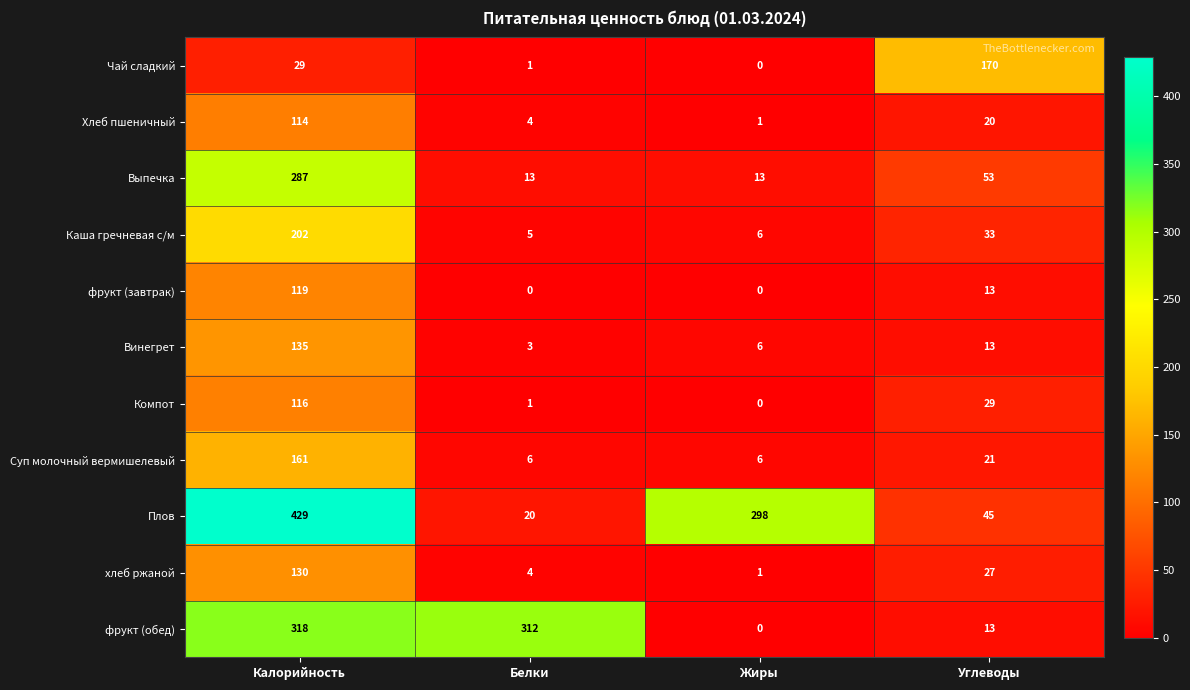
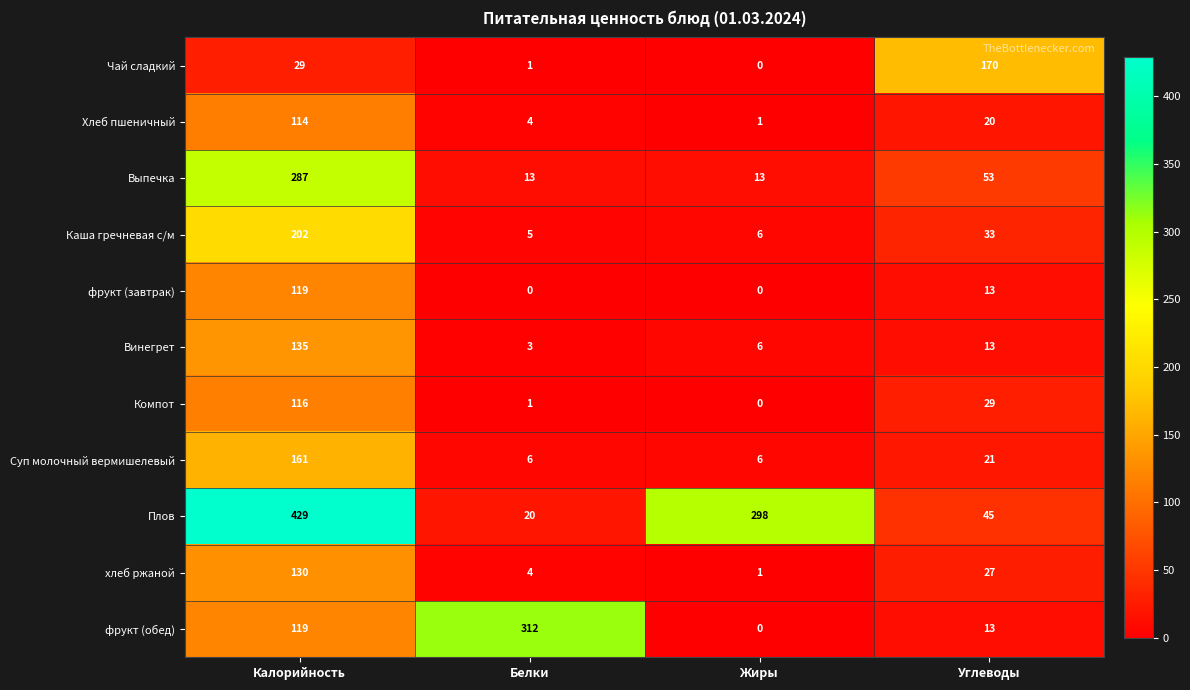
  {
    "Чай сладкий": {
      "Калорийность": 29,
      "Белки": 1,
      "Жиры": 0
    },
    "Хлеб пшеничный": {
      "Калорийность": 114,
      "Белки": 4,
      "Жиры": 1,
      "Углеводы": 20
    },
    "Выпечка": {
      "Калорийность": 287,
      "Белки": 13,
      "Жиры": 13,
      "Углеводы": 53
    },
    "Каша гречневая с/м": {
      "Калорийность": 202,
      "Белки": 5,
      "Жиры": 6,
      "Углеводы": 33
    },
    "фрукт (завтрак)": {
      "Калорийность": 119,
      "Белки": 0,
      "Жиры": 0,
      "Углеводы": 13
    },
    "Винегрет": {
      "Калорийность": 135,
      "Белки": 3,
      "Жиры": 6,
      "Углеводы": 13
    },
    "Компот": {
      "Калорийность": 116,
      "Белки": 1,
      "Жиры": 0,
      "Углеводы": 29
    },
    "Суп молочный вермишелевый": {
      "Калорийность": 161,
      "Белки": 6,
      "Жиры": 6,
      "Углеводы": 21
    },
    "Плов": {
      "Калорийность": 429,
      "Белки": 20,
      "Жиры": 298,
      "Углеводы": 45
    },
    "хлеб ржаной": {
      "Калорийность": 130,
      "Белки": 4,
      "Жиры": 1,
      "Углеводы": 27
    },
    "фрукт (обед)": {
-     "Калорийность": 318,
+     "Калорийность": 119,
      "Белки": 312,
      "Жиры": 0,
      "Углеводы": 13
    }
  }
